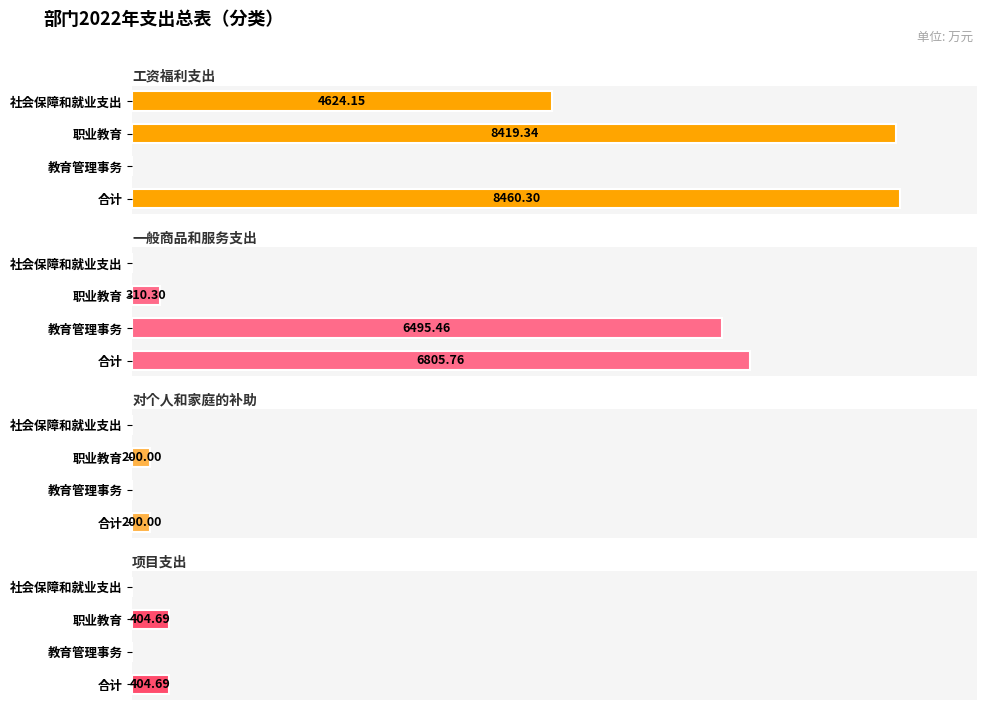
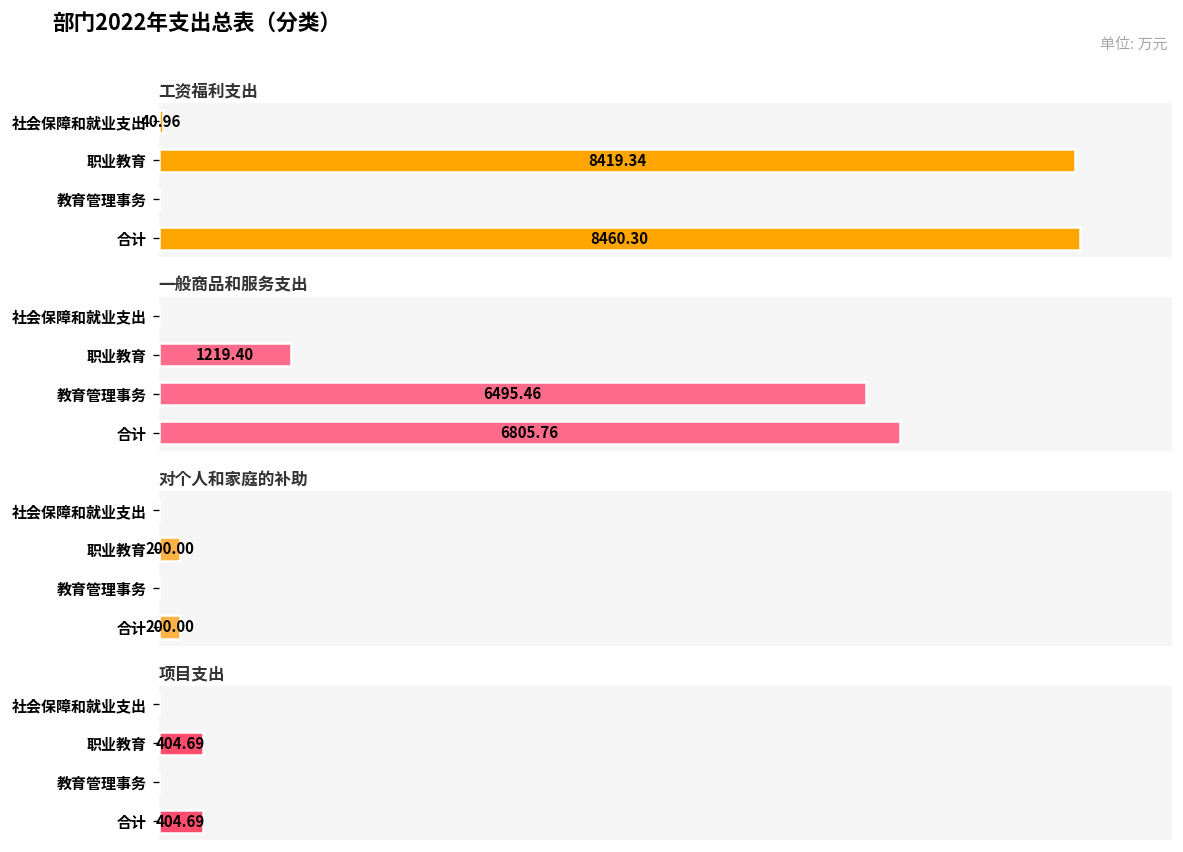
  {
    "工资福利支出": {
-     "社会保障和就业支出": 4624.15,
+     "社会保障和就业支出": 40.96,
      "职业教育": 8419.34,
      "合计": 8460.30
    },
    "一般商品和服务支出": {
-     "职业教育": 310.30,
+     "职业教育": 1219.40,
      "教育管理事务": 6495.46,
      "合计": 6805.76
    },
    "对个人和家庭的补助": {
      "职业教育": 200.00,
      "合计": 200.00
    },
    "项目支出": {
      "职业教育": 404.69,
      "合计": 404.69
    }
  }
